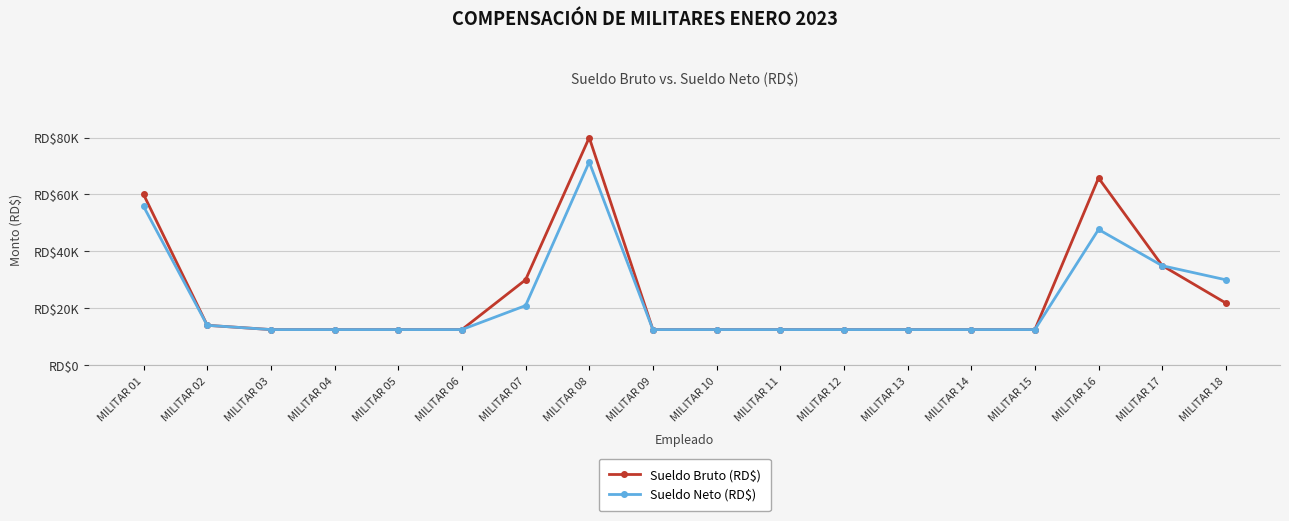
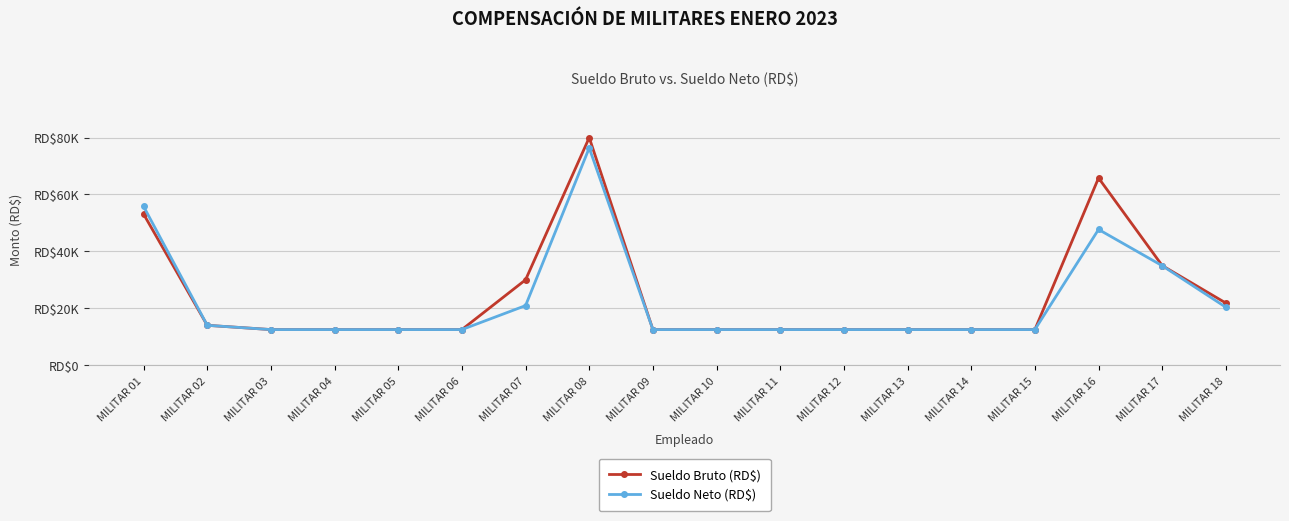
  {
    "Sueldo Bruto (RD$)": {
-     "MILITAR 01": "RD$60000",
+     "MILITAR 01": "RD$53000",
      "MILITAR 07": "RD$30000",
      "MILITAR 08": "RD$80000",
      "MILITAR 16": "RD$66000",
      "MILITAR 18": "RD$22000"
    },
    "Sueldo Neto (RD$)": {
      "MILITAR 01": "RD$56000",
      "MILITAR 07": "RD$21000",
-     "MILITAR 08": "RD$71000",
+     "MILITAR 08": "RD$76000",
      "MILITAR 16": "RD$48000",
-     "MILITAR 18": "RD$30000"
+     "MILITAR 18": "RD$20000"
    }
  }
